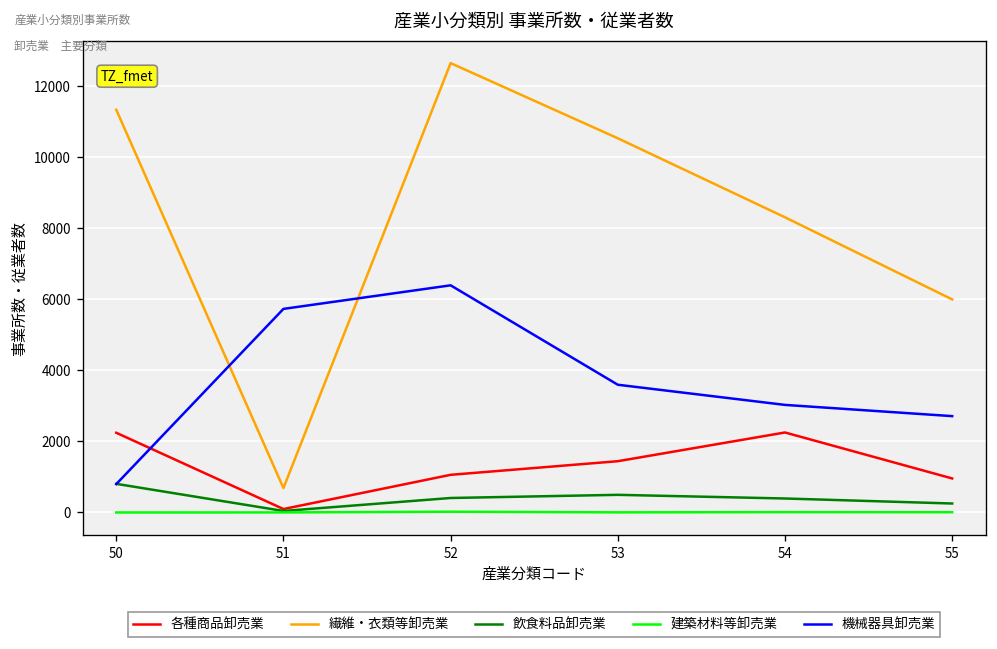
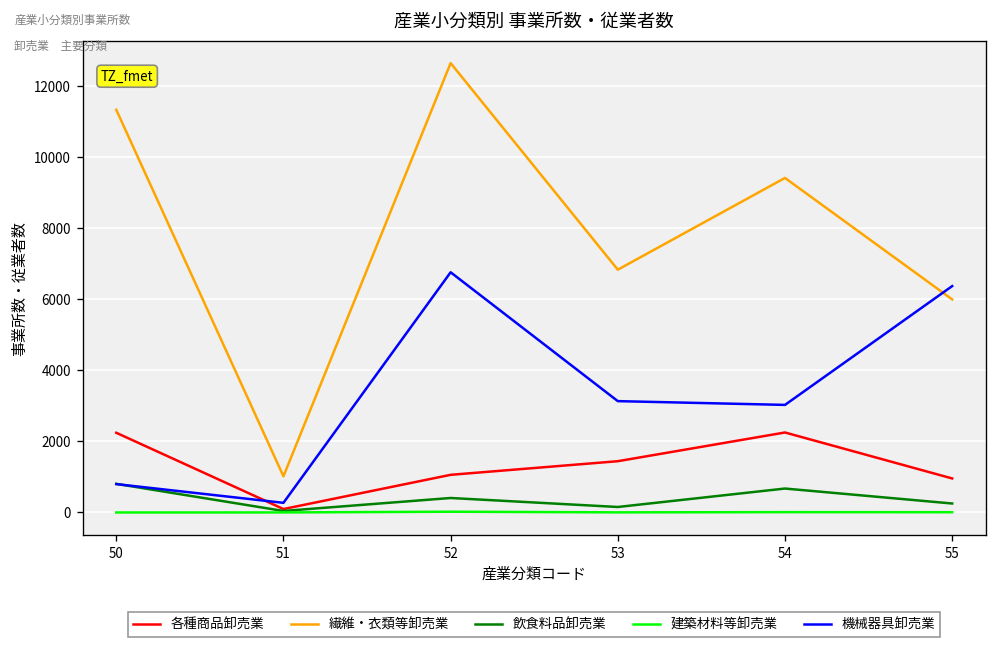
  {
    "各種商品卸売業": {
      "50": 2200,
      "52": 1100,
      "53": 1400,
      "54": 2300,
      "55": 1000
    },
    "繊維・衣類等卸売業": {
      "50": 11300,
-     "51": 700,
+     "51": 1000,
      "52": 12600,
-     "53": 10500,
-     "54": 8300,
+     "53": 6800,
+     "54": 9400,
      "55": 6000
    },
    "飲食料品卸売業": {
      "52": 400,
-     "53": 500,
-     "54": 400,
+     "53": 200,
+     "54": 700,
      "55": 300
    },
    "建築材料等卸売業": {
      "50": 0,
      "52": 0,
      "53": 0,
      "54": 0,
      "55": 0
    },
    "機械器具卸売業": {
-     "51": 5700,
-     "52": 6400,
-     "53": 3600,
+     "51": 300,
+     "52": 6800,
+     "53": 3100,
      "54": 3000,
-     "55": 2700
+     "55": 6400
    }
  }
